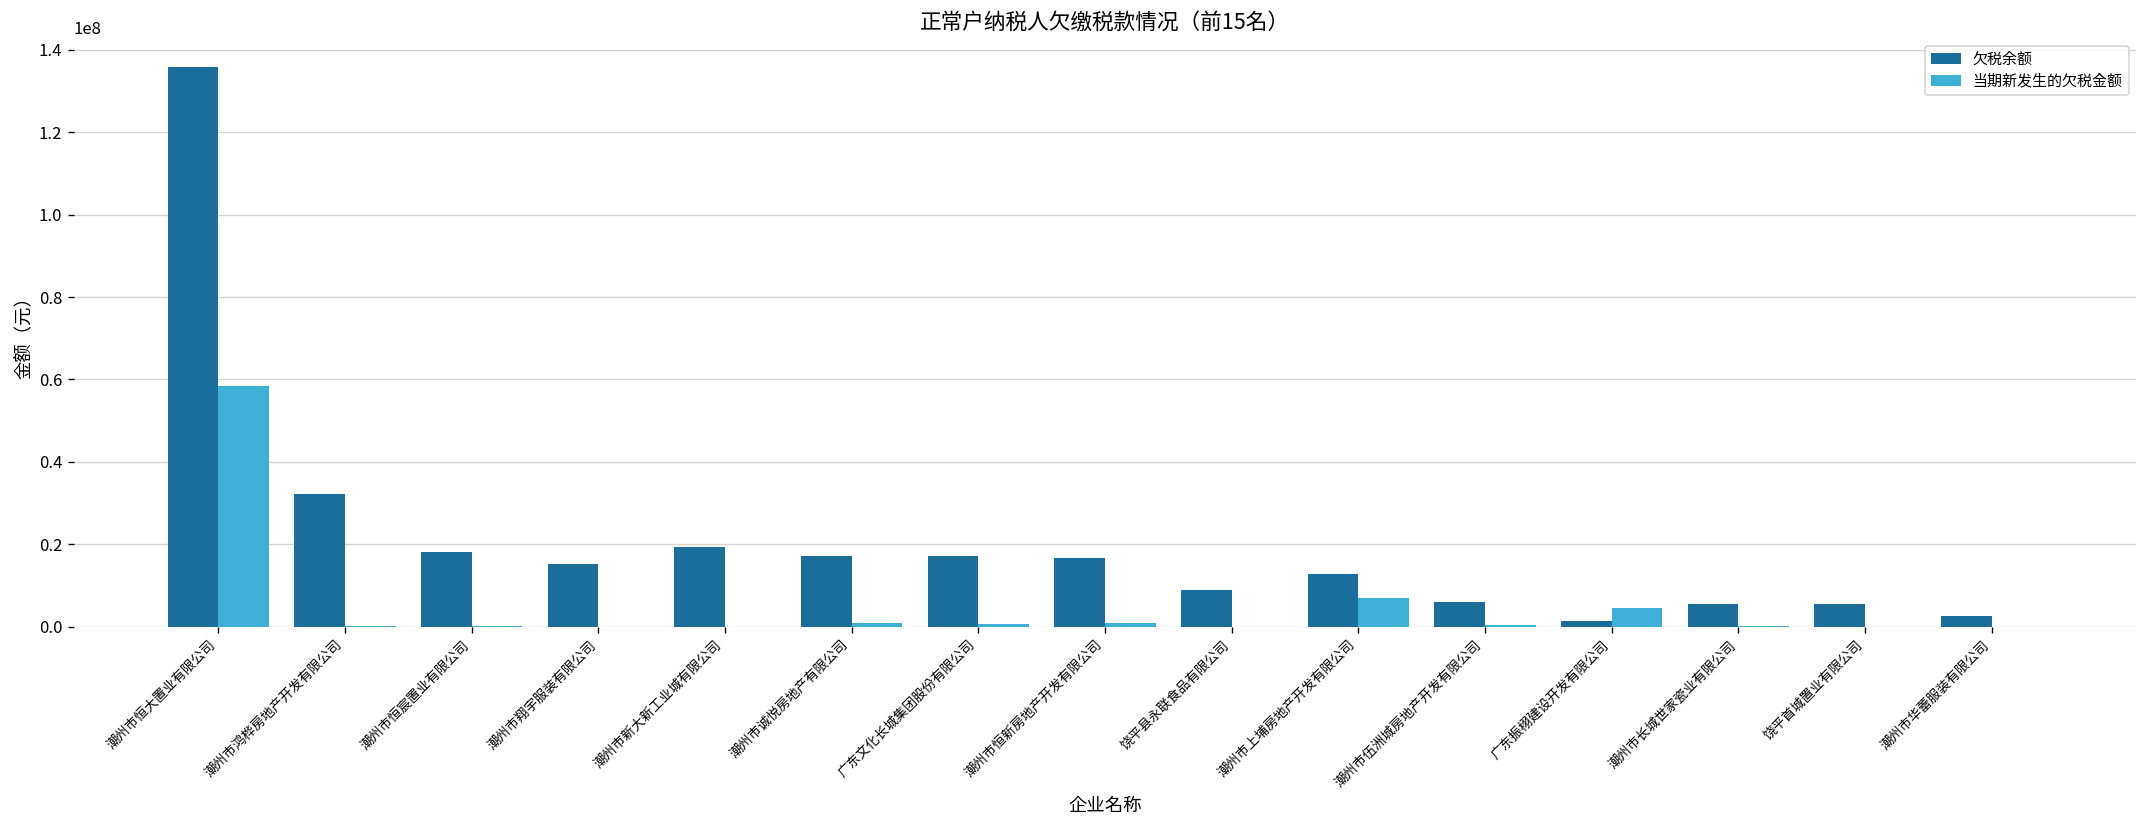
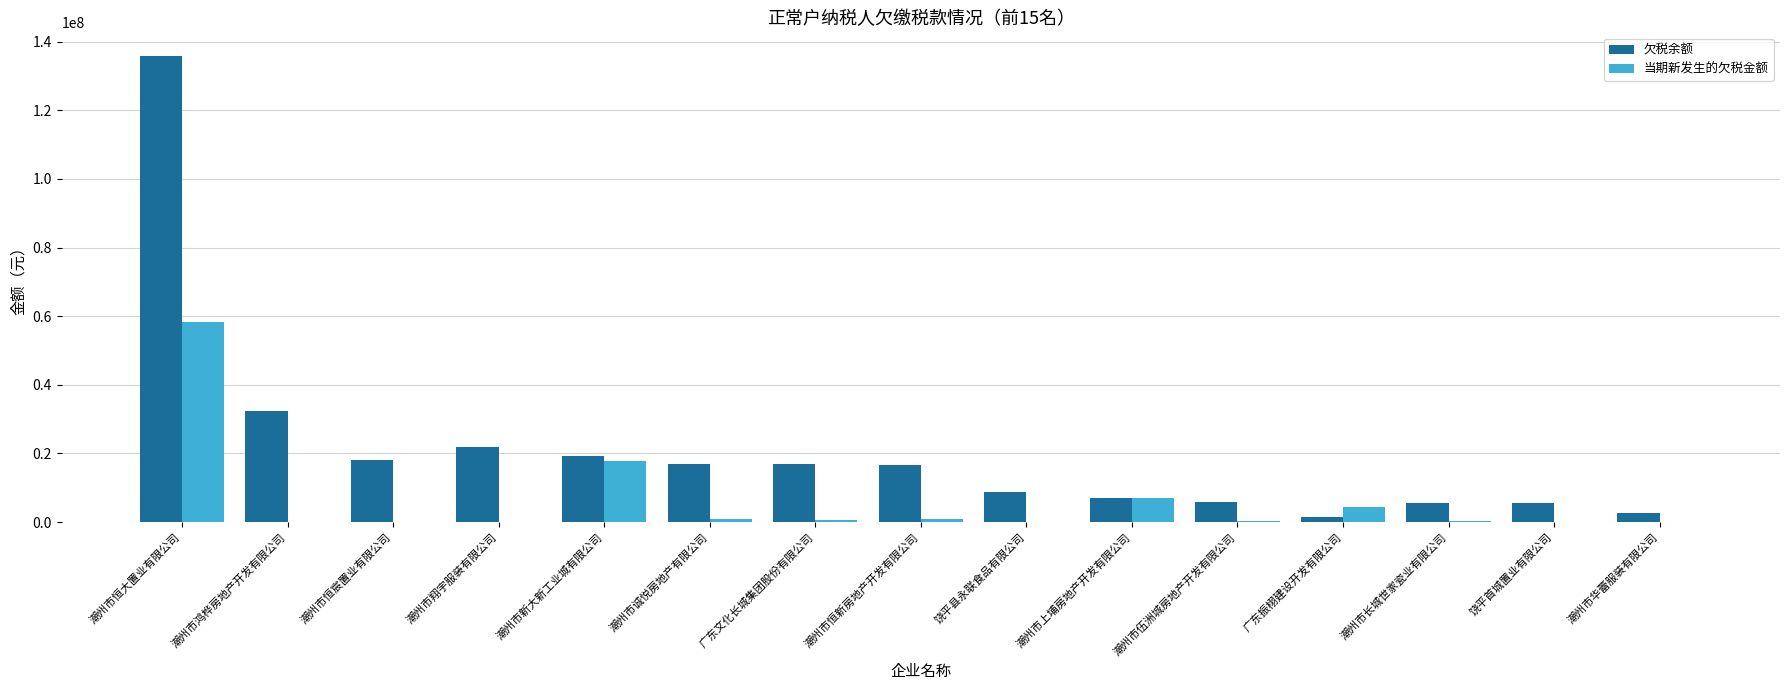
  {
    "欠税余额": {
      "潮州市恒大置业有限公司": 136000000,
      "潮州市鸿桦房地产开发有限公司": 32000000,
      "潮州市恒宸置业有限公司": 18000000,
-     "潮州市翔宇服装有限公司": 15000000,
+     "潮州市翔宇服装有限公司": 22000000,
      "潮州市新大新工业城有限公司": 19000000,
      "潮州市诚悦房地产有限公司": 17000000,
      "广东文化长城集团股份有限公司": 17000000,
      "潮州市恒新房地产开发有限公司": 17000000,
      "饶平县永联食品有限公司": 9000000,
-     "潮州市上埔房地产开发有限公司": 13000000,
+     "潮州市上埔房地产开发有限公司": 7000000,
      "潮州市伍洲城房地产开发有限公司": 6000000,
      "广东振栩建设开发有限公司": 1000000,
      "潮州市长城世家瓷业有限公司": 6000000,
      "饶平首城置业有限公司": 5000000,
      "潮州市华蕾服装有限公司": 3000000
    },
    "当期新发生的欠税金额": {
      "潮州市恒大置业有限公司": 58000000,
      "潮州市翔宇服装有限公司": 0,
-     "潮州市新大新工业城有限公司": 0,
+     "潮州市新大新工业城有限公司": 18000000,
      "潮州市诚悦房地产有限公司": 1000000,
      "潮州市恒新房地产开发有限公司": 1000000,
      "饶平县永联食品有限公司": 0,
      "潮州市上埔房地产开发有限公司": 7000000,
      "广东振栩建设开发有限公司": 4000000,
      "饶平首城置业有限公司": 0,
      "潮州市华蕾服装有限公司": 0
    }
  }
